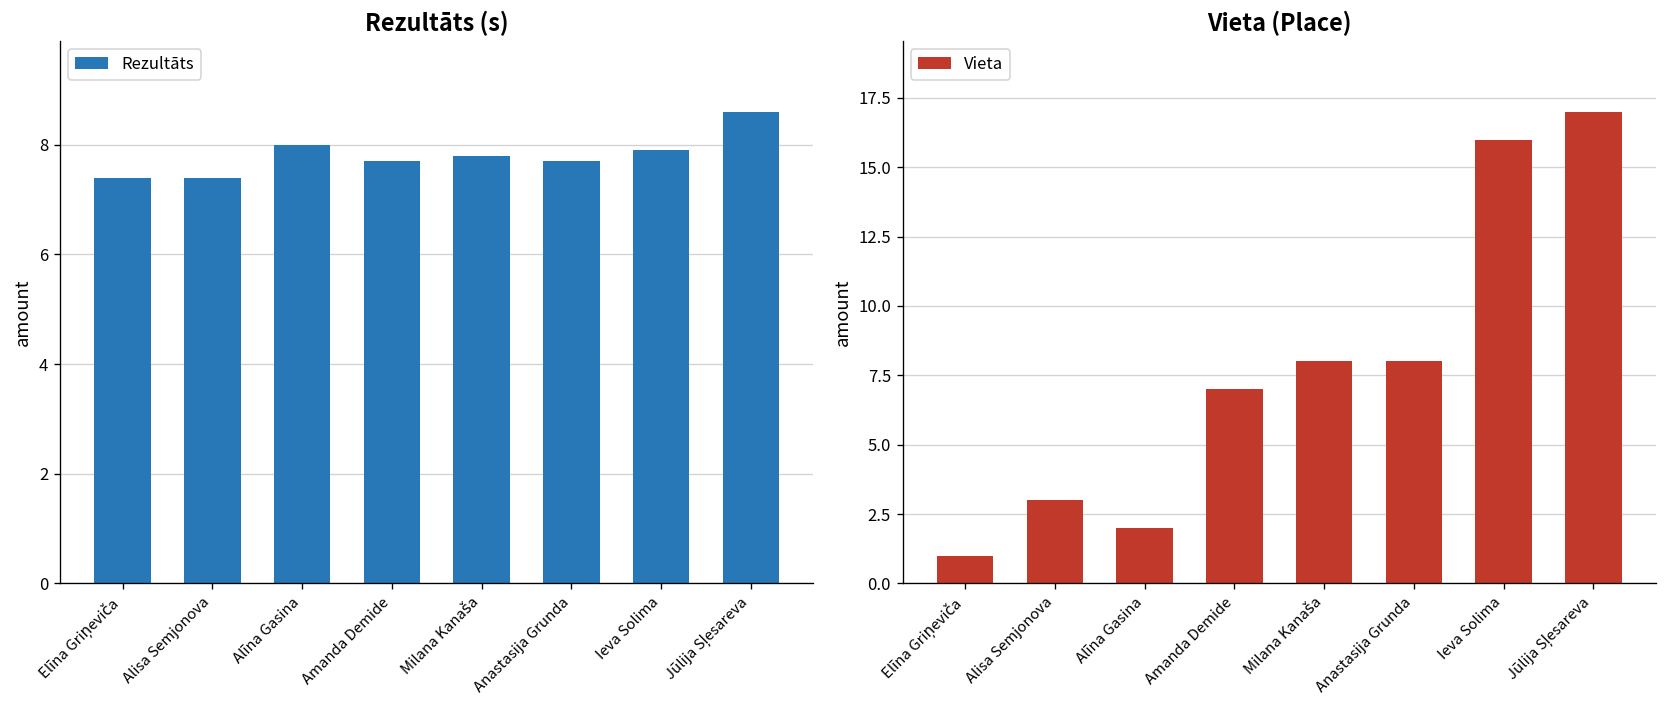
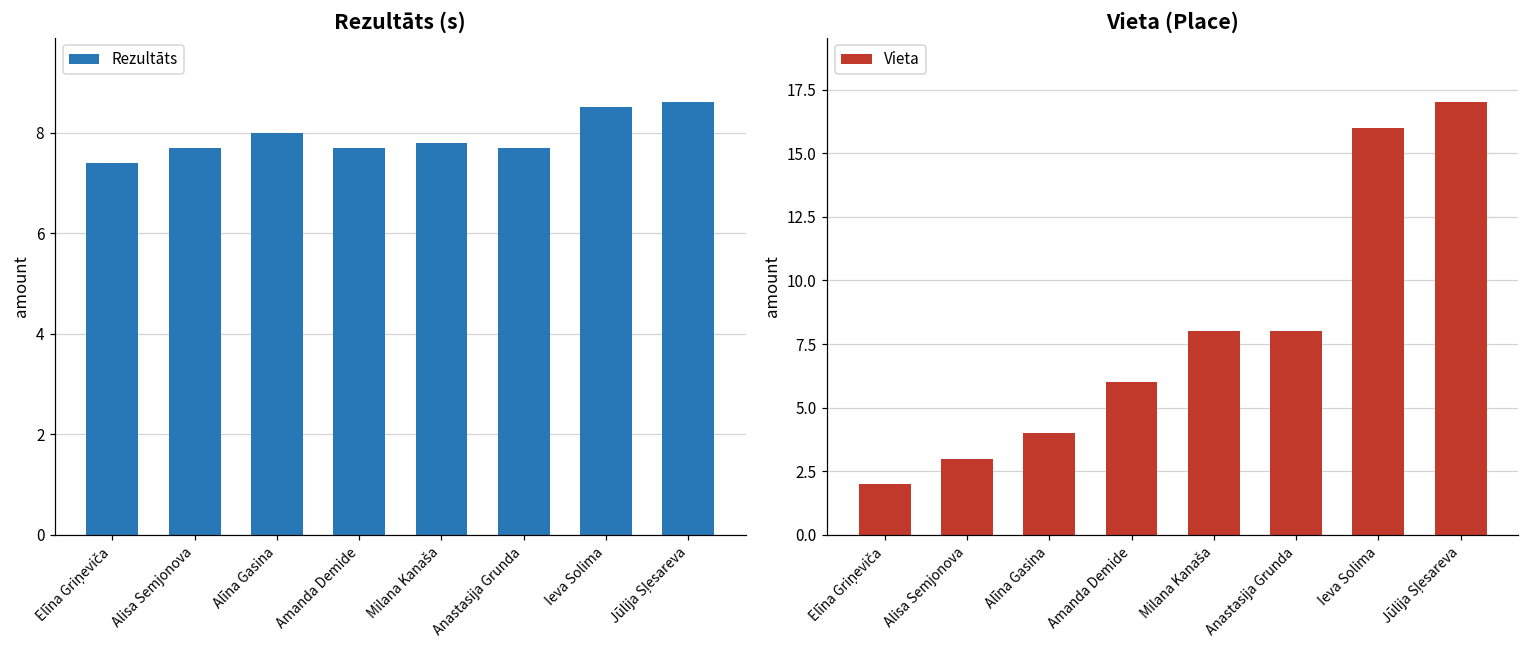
  {
    "Rezultāts (s)": {
      "Elīna Griņeviča": 7.4,
-     "Alisa Semjonova": 7.4,
+     "Alisa Semjonova": 7.7,
      "Alīna Gasina": 8.0,
      "Amanda Demide": 7.7,
      "Milana Kanaša": 7.8,
      "Anastasija Grunda": 7.7,
-     "Ieva Solima": 7.9,
+     "Ieva Solima": 8.5,
      "Jūlija Sļesareva": 8.6
    },
    "Vieta (Place)": {
-     "Elīna Griņeviča": 1,
+     "Elīna Griņeviča": 2,
      "Alisa Semjonova": 3,
-     "Alīna Gasina": 2,
-     "Amanda Demide": 7,
+     "Alīna Gasina": 4,
+     "Amanda Demide": 6,
      "Milana Kanaša": 8,
      "Anastasija Grunda": 8,
      "Ieva Solima": 16,
      "Jūlija Sļesareva": 17
    }
  }
